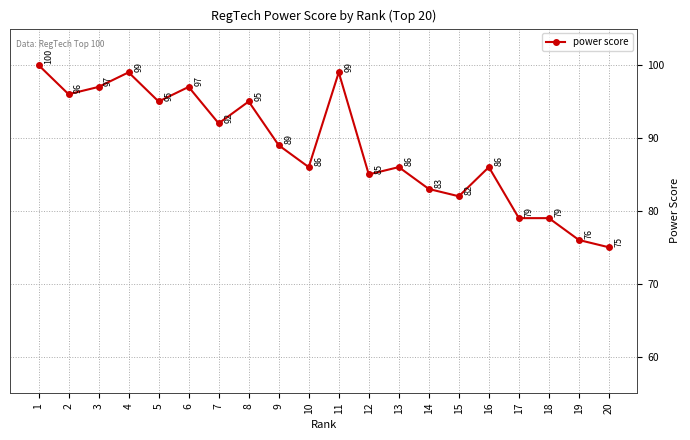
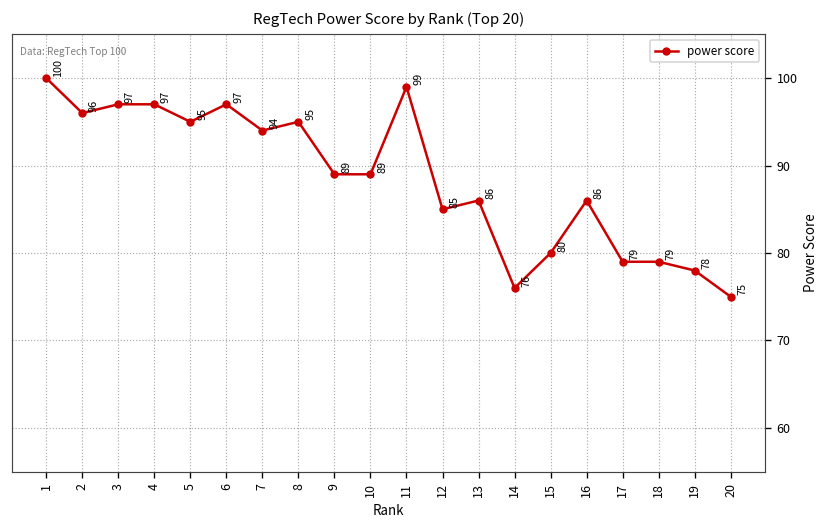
  {
    "1": 100,
    "2": 96,
    "3": 97,
-   "4": 99,
+   "4": 97,
    "5": 95,
    "6": 97,
-   "7": 92,
+   "7": 94,
    "8": 95,
    "9": 89,
-   "10": 86,
+   "10": 89,
    "11": 99,
    "12": 85,
    "13": 86,
-   "14": 83,
-   "15": 82,
+   "14": 76,
+   "15": 80,
    "16": 86,
    "17": 79,
    "18": 79,
-   "19": 76,
+   "19": 78,
    "20": 75
  }
